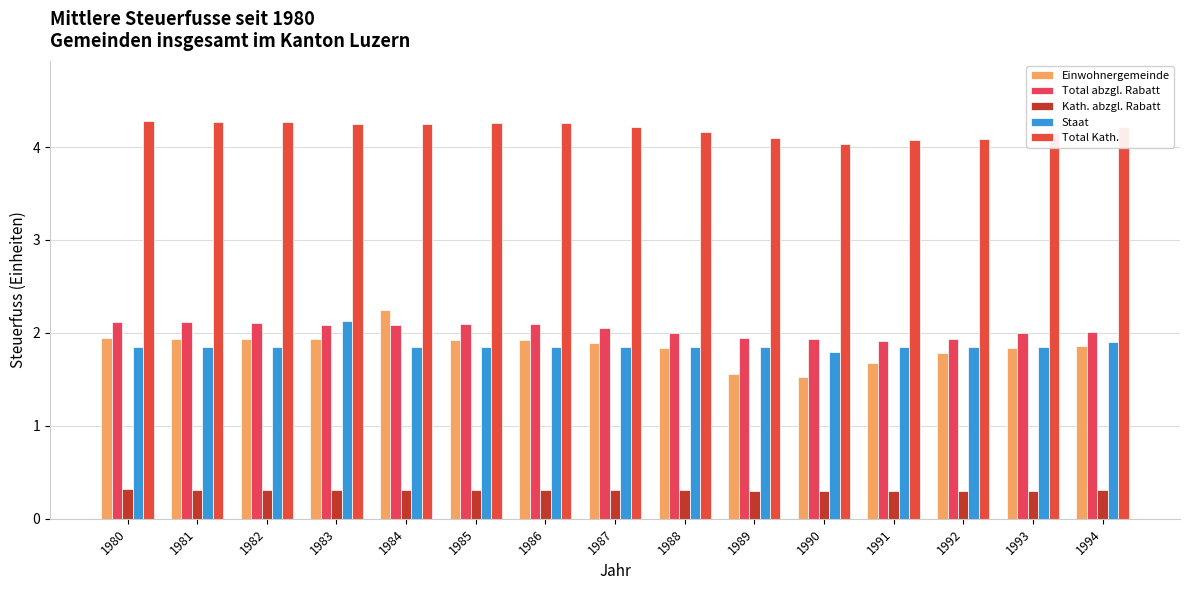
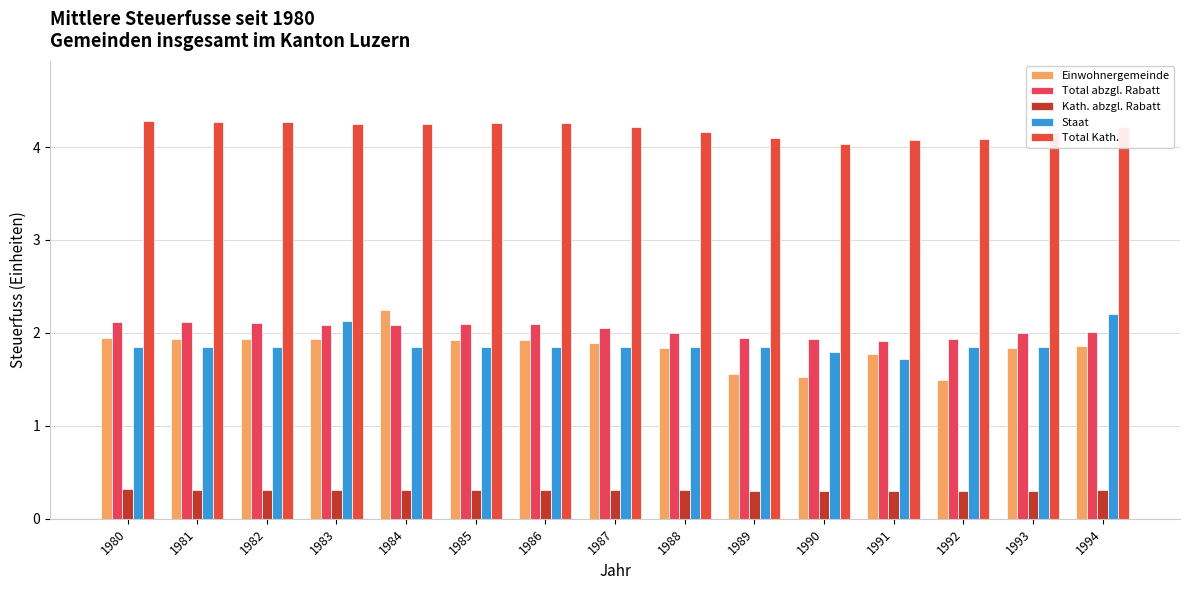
  {
    "Einwohnergemeinde": {
      "1980": 1.9,
      "1981": 1.9,
      "1982": 1.9,
      "1983": 1.9,
      "1984": 2.2,
      "1985": 1.9,
      "1986": 1.9,
      "1987": 1.9,
      "1988": 1.8,
      "1989": 1.6,
      "1990": 1.5,
-     "1991": 1.7,
-     "1992": 1.8,
+     "1991": 1.8,
+     "1992": 1.5,
      "1993": 1.8,
      "1994": 1.9
    },
    "Staat": {
      "1980": 1.9,
      "1981": 1.9,
      "1982": 1.9,
      "1983": 2.1,
      "1984": 1.9,
      "1985": 1.9,
      "1986": 1.9,
      "1987": 1.9,
      "1988": 1.9,
      "1989": 1.9,
      "1990": 1.8,
-     "1991": 1.9,
+     "1991": 1.7,
      "1992": 1.9,
      "1993": 1.9,
-     "1994": 1.9
+     "1994": 2.2
    }
  }
